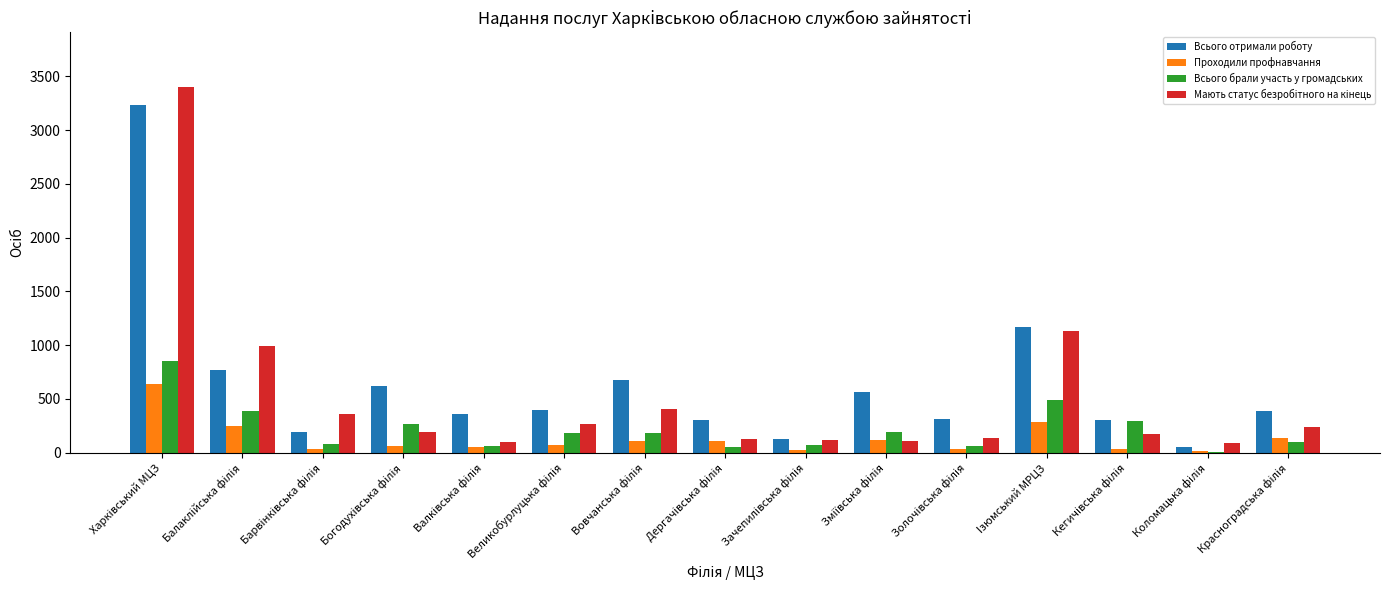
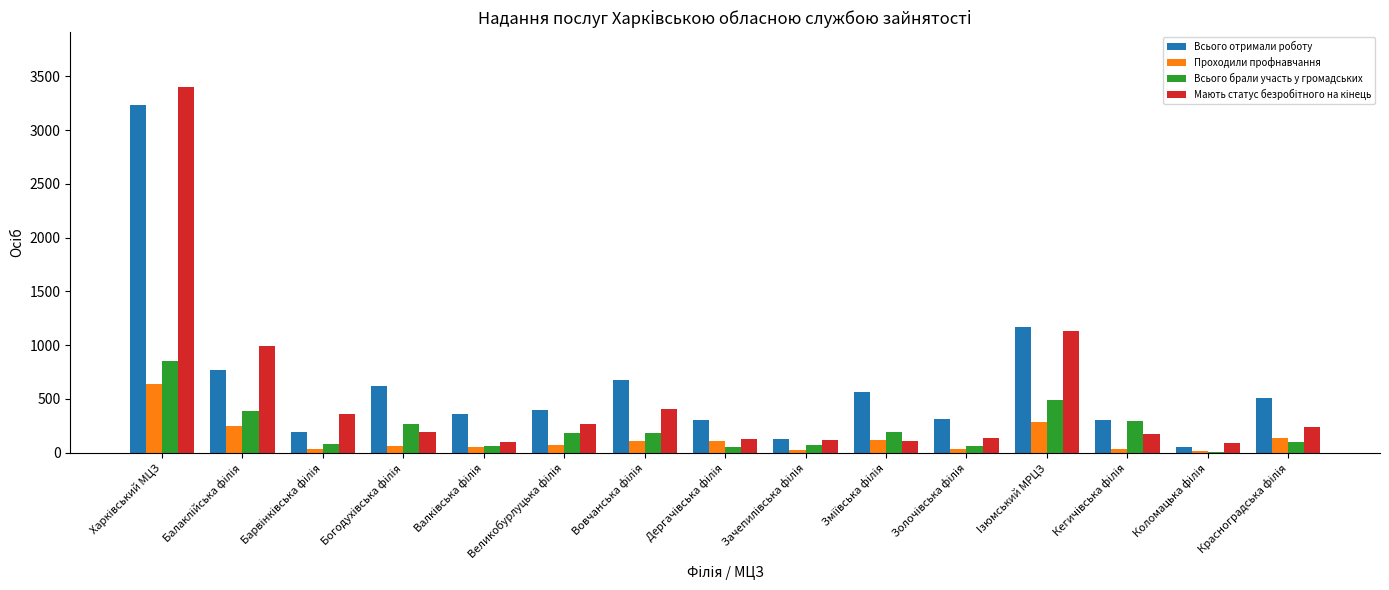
  {
    "Всього отримали роботу": {
      "Харківський МЦЗ": 3240,
      "Балаклійська філія": 770,
      "Барвінківська філія": 190,
      "Богодухівська філія": 620,
      "Валківська філія": 360,
      "Великобурлуцька філія": 400,
      "Вовчанська філія": 670,
      "Дергачівська філія": 300,
      "Зачепилівська філія": 130,
      "Зміївська філія": 570,
      "Золочівська філія": 310,
      "Ізюмський МРЦЗ": 1170,
      "Кегичівська філія": 300,
      "Коломацька філія": 50,
-     "Красноградська філія": 390
+     "Красноградська філія": 510
    },
    "Проходили профнавчання": {
      "Харківський МЦЗ": 640,
      "Балаклійська філія": 250,
      "Барвінківська філія": 40,
      "Богодухівська філія": 70,
      "Валківська філія": 60,
      "Великобурлуцька філія": 70,
      "Вовчанська філія": 110,
      "Дергачівська філія": 110,
      "Зміївська філія": 120,
      "Золочівська філія": 30,
      "Ізюмський МРЦЗ": 290,
      "Кегичівська філія": 40,
      "Красноградська філія": 140
    },
    "Всього брали участь у громадських": {
      "Харківський МЦЗ": 860,
      "Балаклійська філія": 390,
      "Барвінківська філія": 80,
      "Богодухівська філія": 270,
      "Валківська філія": 60,
      "Великобурлуцька філія": 190,
      "Вовчанська філія": 190,
      "Дергачівська філія": 50,
      "Зачепилівська філія": 70,
      "Зміївська філія": 200,
      "Золочівська філія": 60,
      "Ізюмський МРЦЗ": 490,
      "Кегичівська філія": 300,
      "Красноградська філія": 100
    },
    "Мають статус безробітного на кінець": {
      "Харківський МЦЗ": 3400,
      "Балаклійська філія": 990,
      "Барвінківська філія": 360,
      "Богодухівська філія": 200,
      "Валківська філія": 100,
      "Великобурлуцька філія": 270,
      "Вовчанська філія": 410,
      "Дергачівська філія": 130,
      "Зачепилівська філія": 120,
      "Зміївська філія": 110,
      "Золочівська філія": 140,
      "Ізюмський МРЦЗ": 1140,
      "Кегичівська філія": 170,
      "Коломацька філія": 90,
      "Красноградська філія": 240
    }
  }
